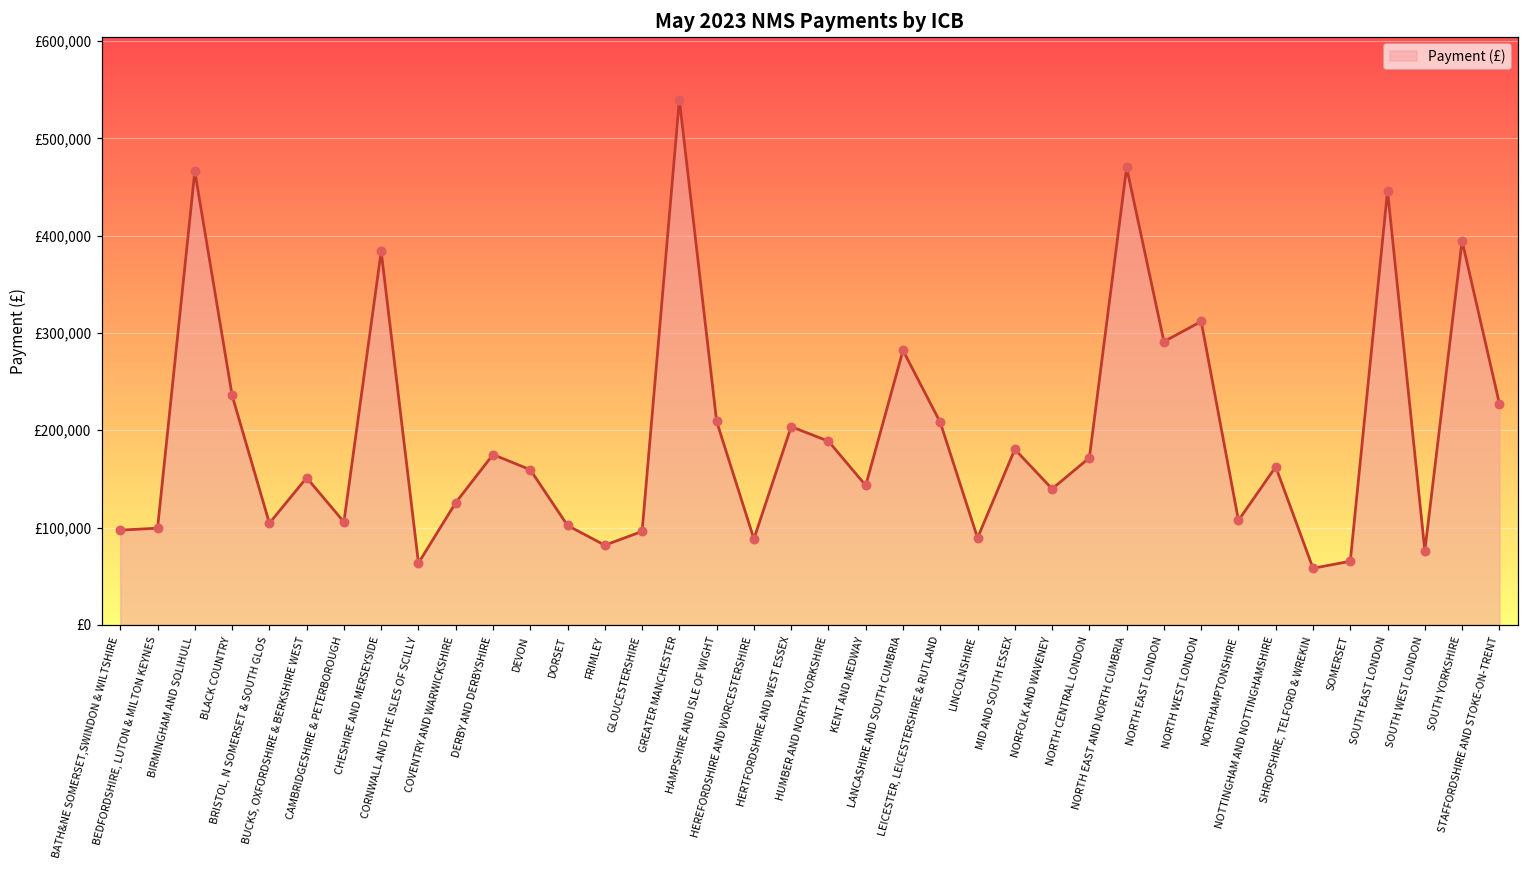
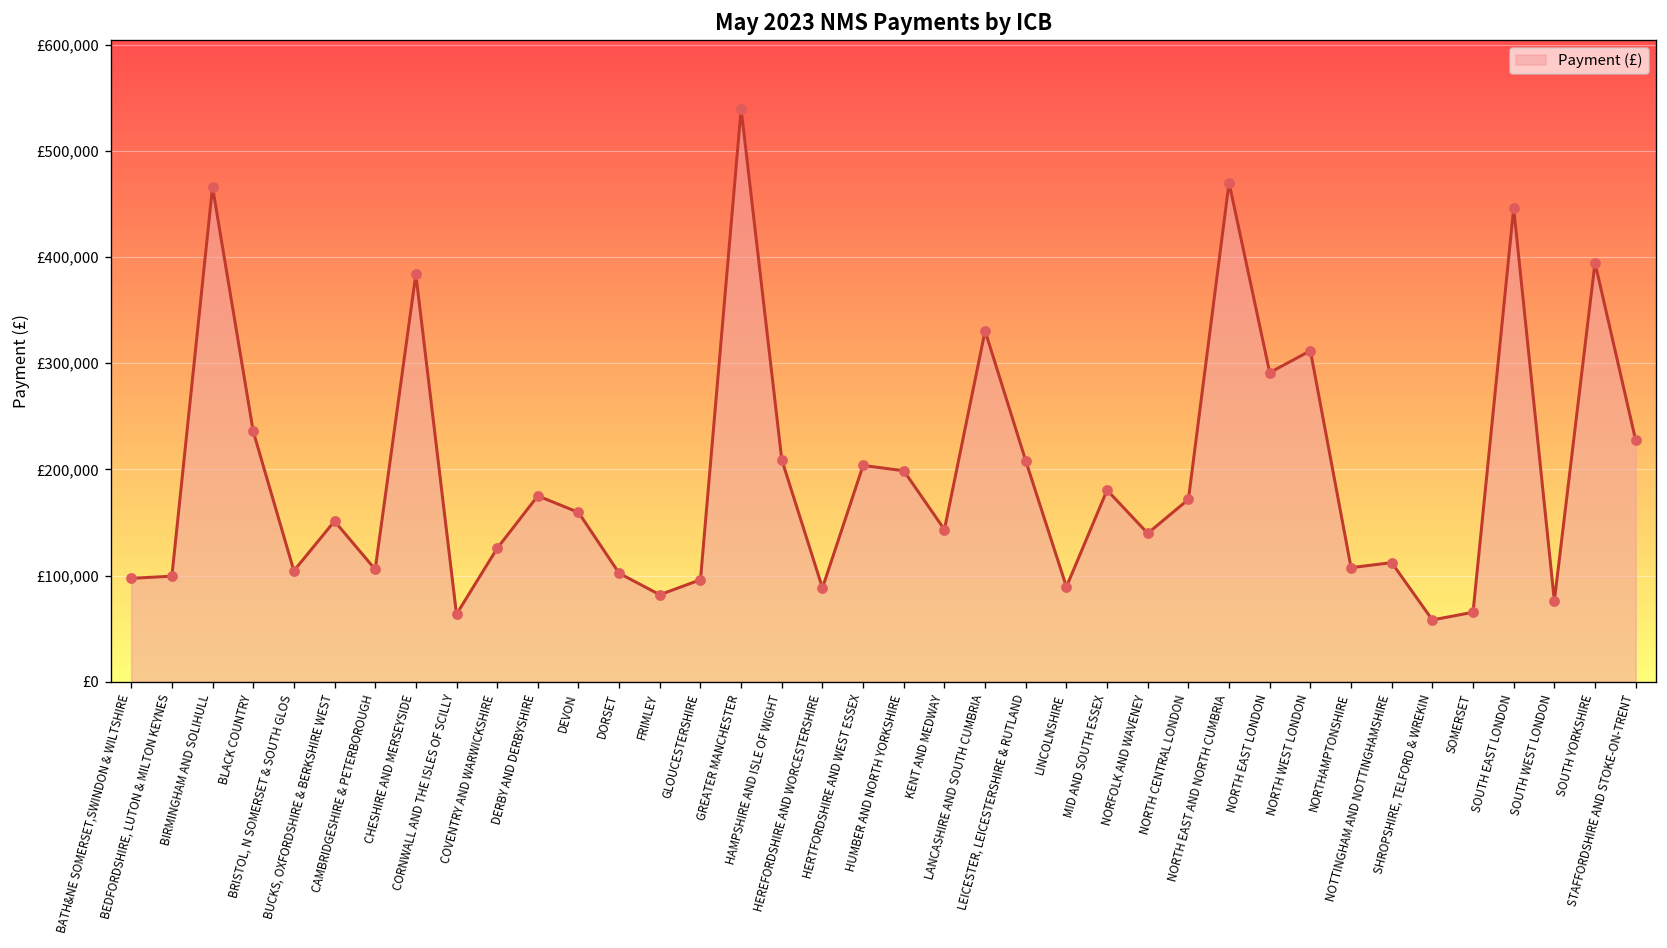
  {
    "BATH&NE SOMERSET,SWINDON & WILTSHIRE": "£100,000",
    "BEDFORDSHIRE, LUTON & MILTON KEYNES": "£100,000",
    "BIRMINGHAM AND SOLIHULL": "£470,000",
    "BLACK COUNTRY": "£240,000",
    "BRISTOL, N SOMERSET & SOUTH GLOS": "£100,000",
    "BUCKS, OXFORDSHIRE & BERKSHIRE WEST": "£150,000",
    "CAMBRIDGESHIRE & PETERBOROUGH": "£110,000",
    "CHESHIRE AND MERSEYSIDE": "£380,000",
    "CORNWALL AND THE ISLES OF SCILLY": "£60,000",
    "COVENTRY AND WARWICKSHIRE": "£130,000",
    "DERBY AND DERBYSHIRE": "£180,000",
    "DEVON": "£160,000",
    "DORSET": "£100,000",
    "FRIMLEY": "£80,000",
    "GLOUCESTERSHIRE": "£100,000",
    "GREATER MANCHESTER": "£540,000",
    "HAMPSHIRE AND ISLE OF WIGHT": "£210,000",
    "HEREFORDSHIRE AND WORCESTERSHIRE": "£90,000",
    "HERTFORDSHIRE AND WEST ESSEX": "£200,000",
-   "HUMBER AND NORTH YORKSHIRE": "£190,000",
+   "HUMBER AND NORTH YORKSHIRE": "£200,000",
    "KENT AND MEDWAY": "£140,000",
-   "LANCASHIRE AND SOUTH CUMBRIA": "£280,000",
+   "LANCASHIRE AND SOUTH CUMBRIA": "£330,000",
    "LEICESTER, LEICESTERSHIRE & RUTLAND": "£210,000",
    "LINCOLNSHIRE": "£90,000",
    "MID AND SOUTH ESSEX": "£180,000",
    "NORFOLK AND WAVENEY": "£140,000",
    "NORTH CENTRAL LONDON": "£170,000",
    "NORTH EAST AND NORTH CUMBRIA": "£470,000",
    "NORTH EAST LONDON": "£290,000",
    "NORTH WEST LONDON": "£310,000",
    "NORTHAMPTONSHIRE": "£110,000",
-   "NOTTINGHAM AND NOTTINGHAMSHIRE": "£160,000",
+   "NOTTINGHAM AND NOTTINGHAMSHIRE": "£110,000",
    "SHROPSHIRE, TELFORD & WREKIN": "£60,000",
    "SOMERSET": "£70,000",
    "SOUTH EAST LONDON": "£450,000",
    "SOUTH WEST LONDON": "£80,000",
    "SOUTH YORKSHIRE": "£390,000",
    "STAFFORDSHIRE AND STOKE-ON-TRENT": "£230,000"
  }
